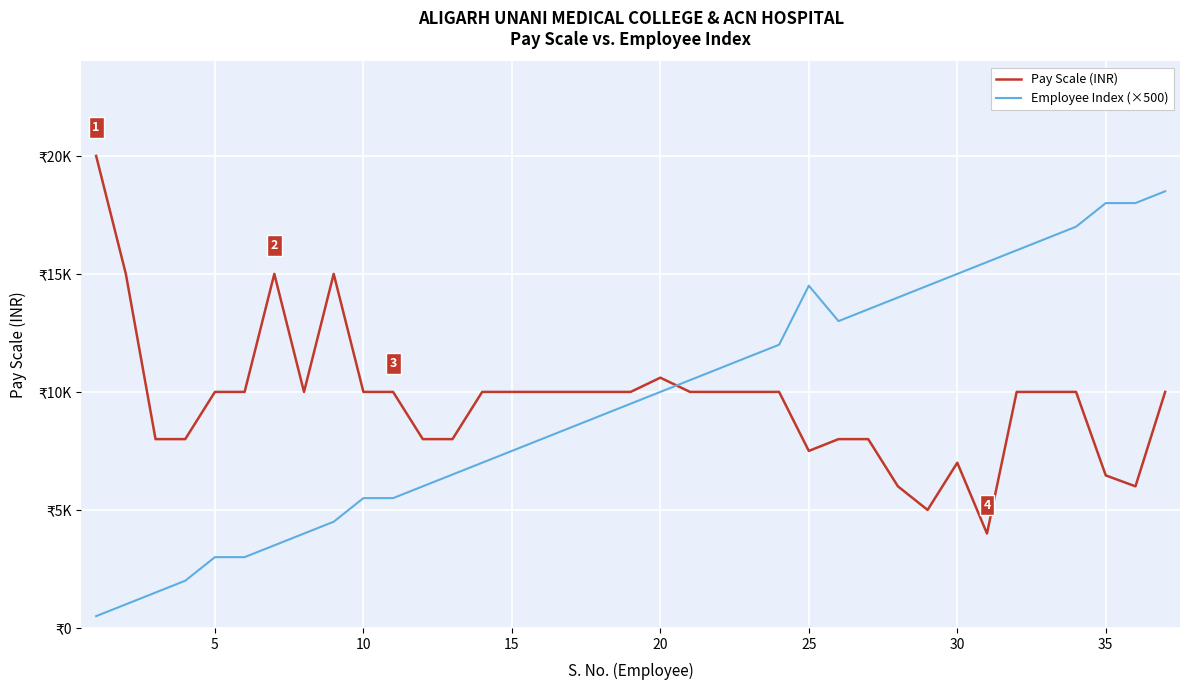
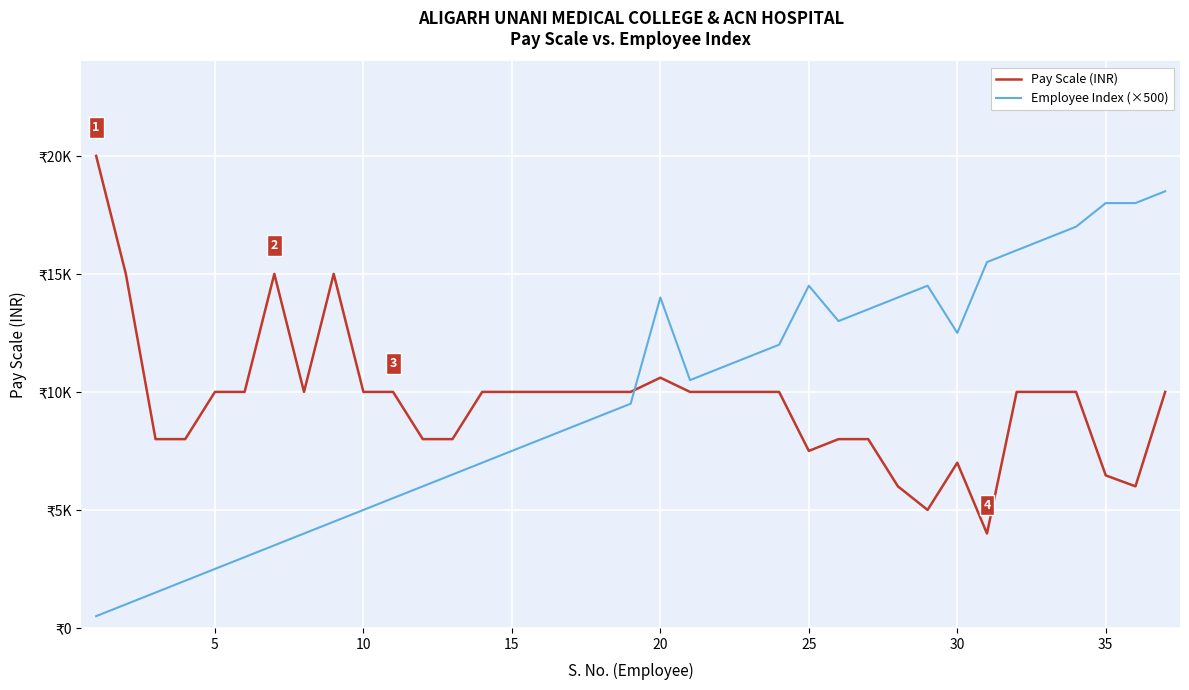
  {
    "Pay Scale (INR)": {
      "5": "₹10000",
      "10": "₹10000",
      "15": "₹10000",
      "20": "₹10600",
      "25": "₹7500",
      "30": "₹7000",
      "35": "₹6500"
    },
    "Employee Index (×500)": {
-     "5": "₹3000",
-     "10": "₹5500",
+     "5": "₹2500",
+     "10": "₹5000",
      "15": "₹7500",
-     "20": "₹10000",
+     "20": "₹14000",
      "25": "₹14500",
-     "30": "₹15000",
+     "30": "₹12500",
      "35": "₹18000"
    }
  }
